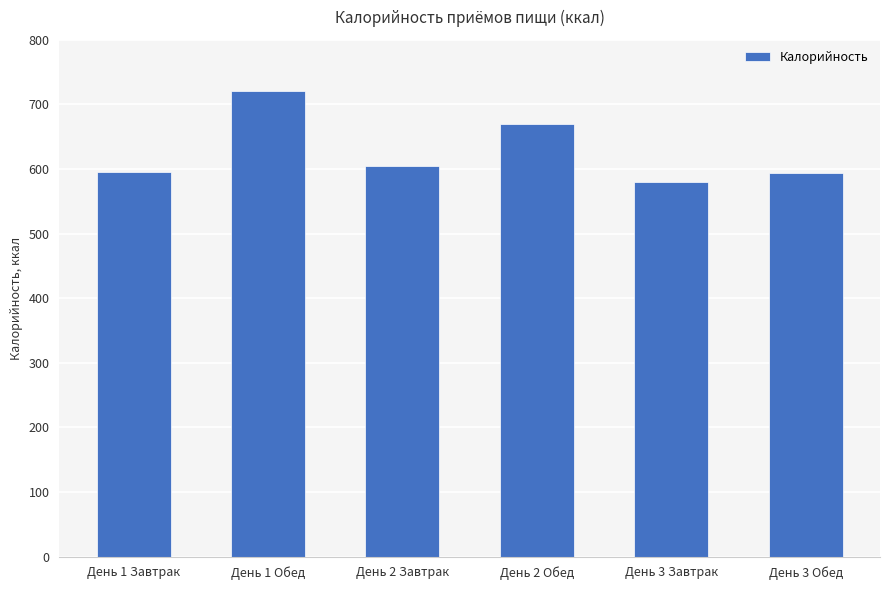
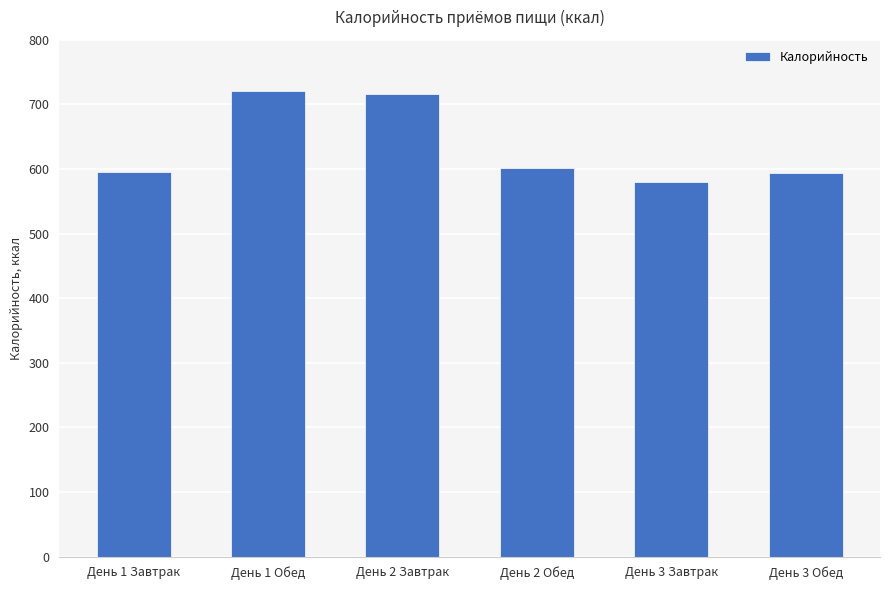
  {
    "День 1 Завтрак": 600,
    "День 1 Обед": 720,
-   "День 2 Завтрак": 600,
-   "День 2 Обед": 670,
+   "День 2 Завтрак": 720,
+   "День 2 Обед": 600,
    "День 3 Завтрак": 580,
    "День 3 Обед": 590
  }
